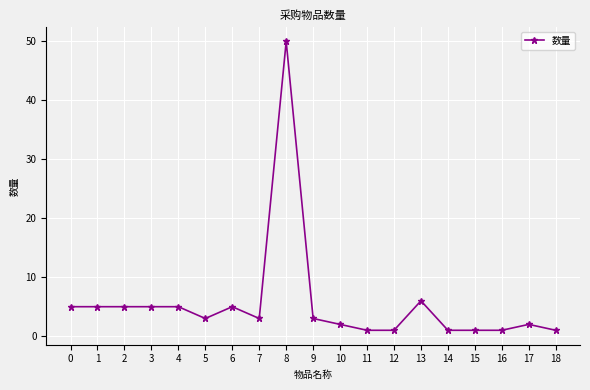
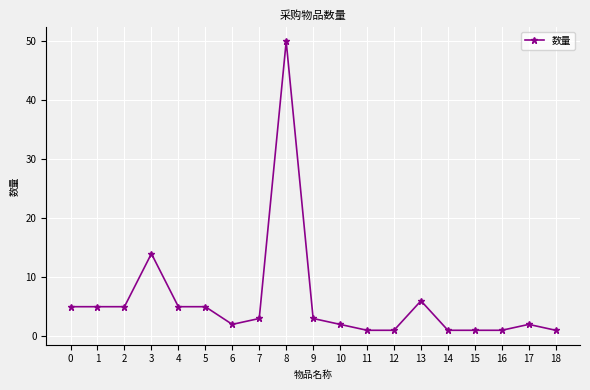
  {
    "0": 5,
    "1": 5,
    "2": 5,
-   "3": 5,
+   "3": 14,
    "4": 5,
-   "5": 3,
-   "6": 5,
+   "5": 5,
+   "6": 2,
    "7": 3,
    "8": 50,
    "9": 3,
    "10": 2,
    "11": 1,
    "12": 1,
    "13": 6,
    "14": 1,
    "15": 1,
    "16": 1,
    "17": 2,
    "18": 1
  }
